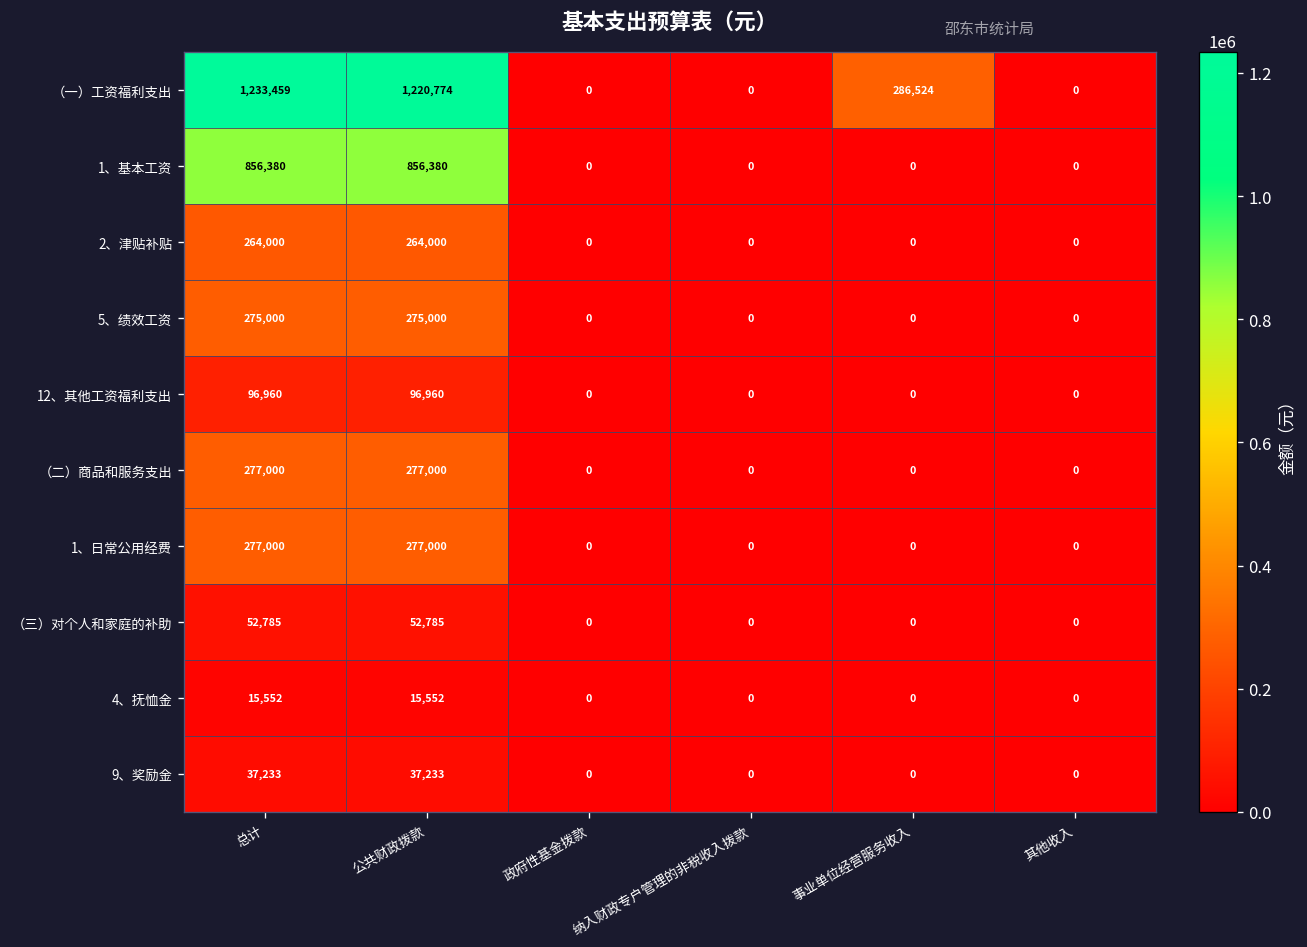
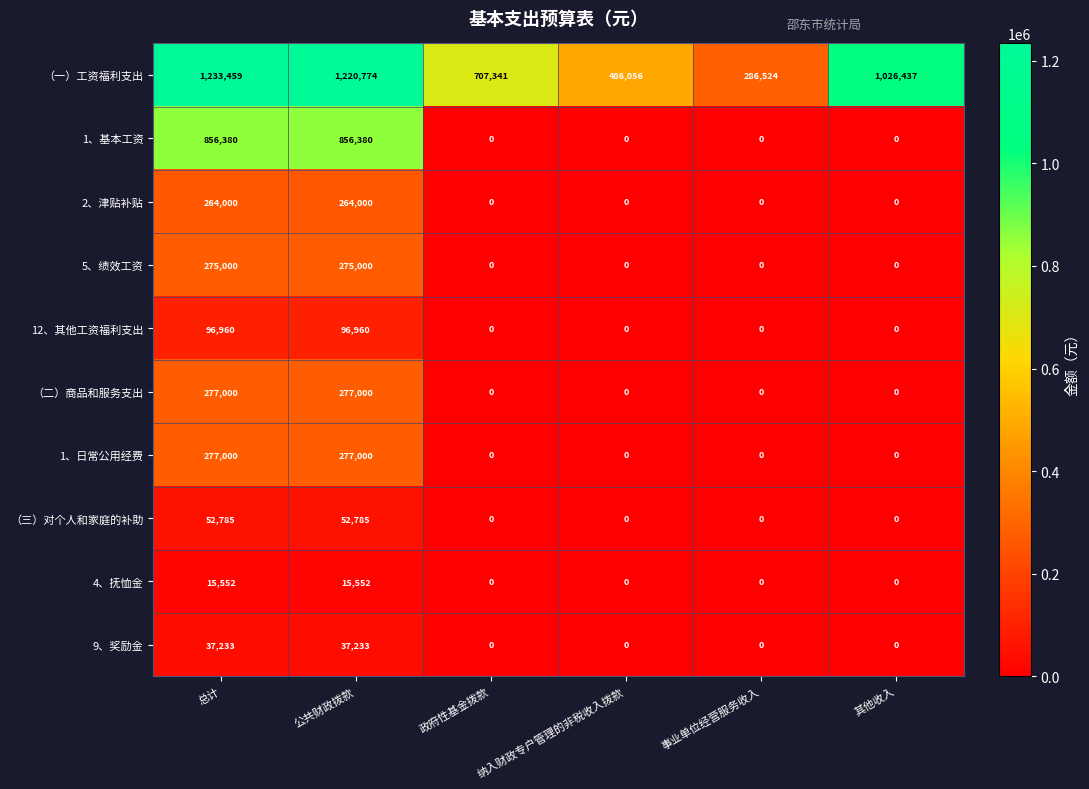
  {
    "（一）工资福利支出": {
      "总计": "1,233,459",
      "公共财政拨款": "1,220,774",
-     "政府性基金拨款": "0",
-     "纳入财政专户管理的非税收入拨款": "0",
+     "政府性基金拨款": "707,341",
+     "纳入财政专户管理的非税收入拨款": "486,056",
      "事业单位经营服务收入": "286,524",
-     "其他收入": "0"
+     "其他收入": "1,026,437"
    },
    "1、基本工资": {
      "总计": "856,380",
      "公共财政拨款": "856,380",
      "政府性基金拨款": "0",
      "纳入财政专户管理的非税收入拨款": "0",
      "事业单位经营服务收入": "0",
      "其他收入": "0"
    },
    "2、津贴补贴": {
      "总计": "264,000",
      "公共财政拨款": "264,000",
      "政府性基金拨款": "0",
      "纳入财政专户管理的非税收入拨款": "0",
      "事业单位经营服务收入": "0",
      "其他收入": "0"
    },
    "5、绩效工资": {
      "总计": "275,000",
      "公共财政拨款": "275,000",
      "政府性基金拨款": "0",
      "纳入财政专户管理的非税收入拨款": "0",
      "事业单位经营服务收入": "0",
      "其他收入": "0"
    },
    "12、其他工资福利支出": {
      "总计": "96,960",
      "公共财政拨款": "96,960",
      "政府性基金拨款": "0",
      "纳入财政专户管理的非税收入拨款": "0",
      "事业单位经营服务收入": "0",
      "其他收入": "0"
    },
    "（二）商品和服务支出": {
      "总计": "277,000",
      "公共财政拨款": "277,000",
      "政府性基金拨款": "0",
      "纳入财政专户管理的非税收入拨款": "0",
      "事业单位经营服务收入": "0",
      "其他收入": "0"
    },
    "1、日常公用经费": {
      "总计": "277,000",
      "公共财政拨款": "277,000",
      "政府性基金拨款": "0",
      "纳入财政专户管理的非税收入拨款": "0",
      "事业单位经营服务收入": "0",
      "其他收入": "0"
    },
    "（三）对个人和家庭的补助": {
      "总计": "52,785",
      "公共财政拨款": "52,785",
      "政府性基金拨款": "0",
      "纳入财政专户管理的非税收入拨款": "0",
      "事业单位经营服务收入": "0",
      "其他收入": "0"
    },
    "4、抚恤金": {
      "总计": "15,552",
      "公共财政拨款": "15,552",
      "政府性基金拨款": "0",
      "纳入财政专户管理的非税收入拨款": "0",
      "事业单位经营服务收入": "0",
      "其他收入": "0"
    },
    "9、奖励金": {
      "总计": "37,233",
      "公共财政拨款": "37,233",
      "政府性基金拨款": "0",
      "纳入财政专户管理的非税收入拨款": "0",
      "事业单位经营服务收入": "0",
      "其他收入": "0"
    }
  }
